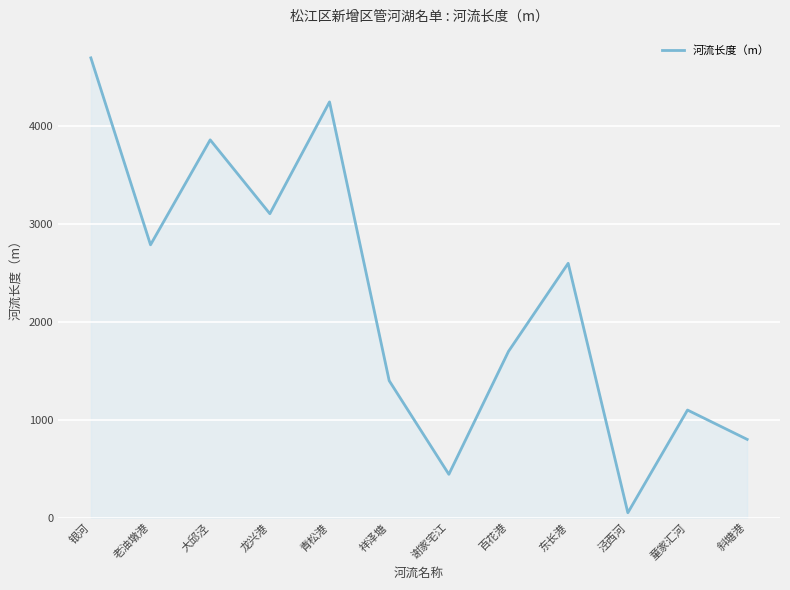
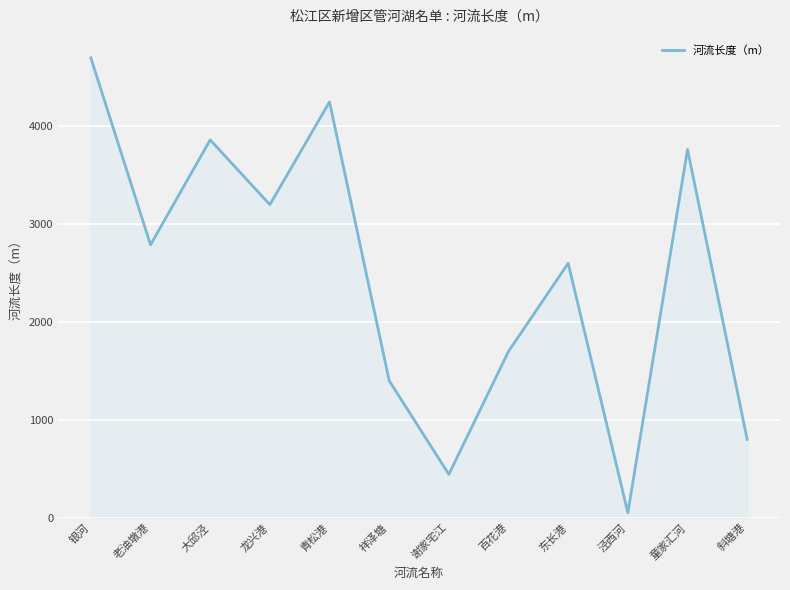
  {
    "银河": 4700,
    "老油墩港": 2800,
    "大邱泾": 3900,
-   "龙兴港": 3100,
+   "龙兴港": 3200,
    "青松港": 4300,
    "祥泽塘": 1400,
    "谢家宅江": 400,
    "百花港": 1700,
    "东长港": 2600,
    "泾西河": 100,
-   "童家汇河": 1100,
+   "童家汇河": 3800,
    "斜塘港": 800
  }
